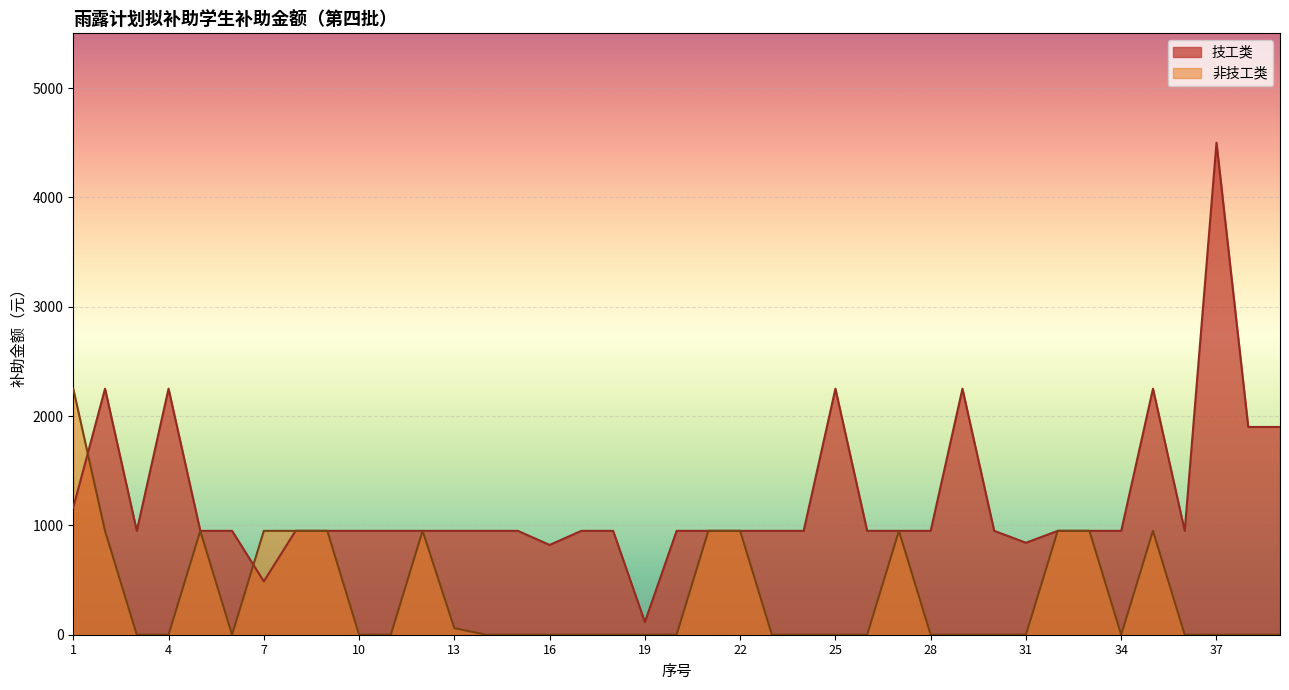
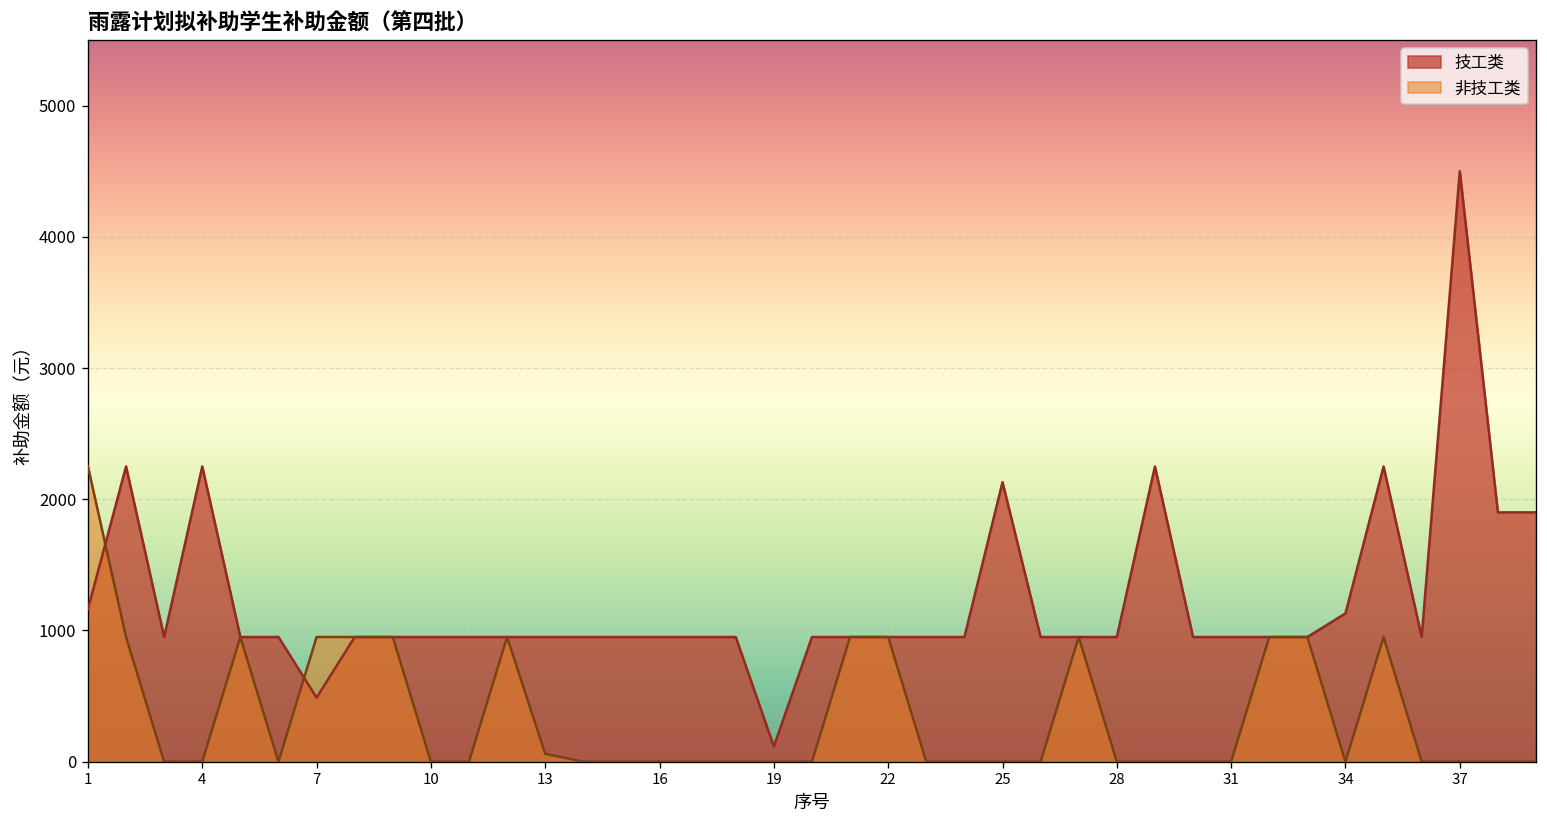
  {
    "技工类": {
      "1": 1160,
      "4": 2250,
      "7": 490,
      "10": 950,
      "13": 950,
-     "16": 820,
+     "16": 950,
      "19": 120,
-     "25": 2250,
+     "25": 2130,
      "28": 950,
-     "31": 840,
-     "34": 950,
+     "31": 950,
+     "34": 1130,
      "37": 4500
    },
    "非技工类": {
      "1": 2250,
      "4": 0,
      "7": 950,
      "10": 0,
      "13": 60,
      "16": 0,
      "19": 0,
      "25": 0,
      "28": 0,
      "31": 0,
      "34": 0,
      "37": 0
    }
  }
